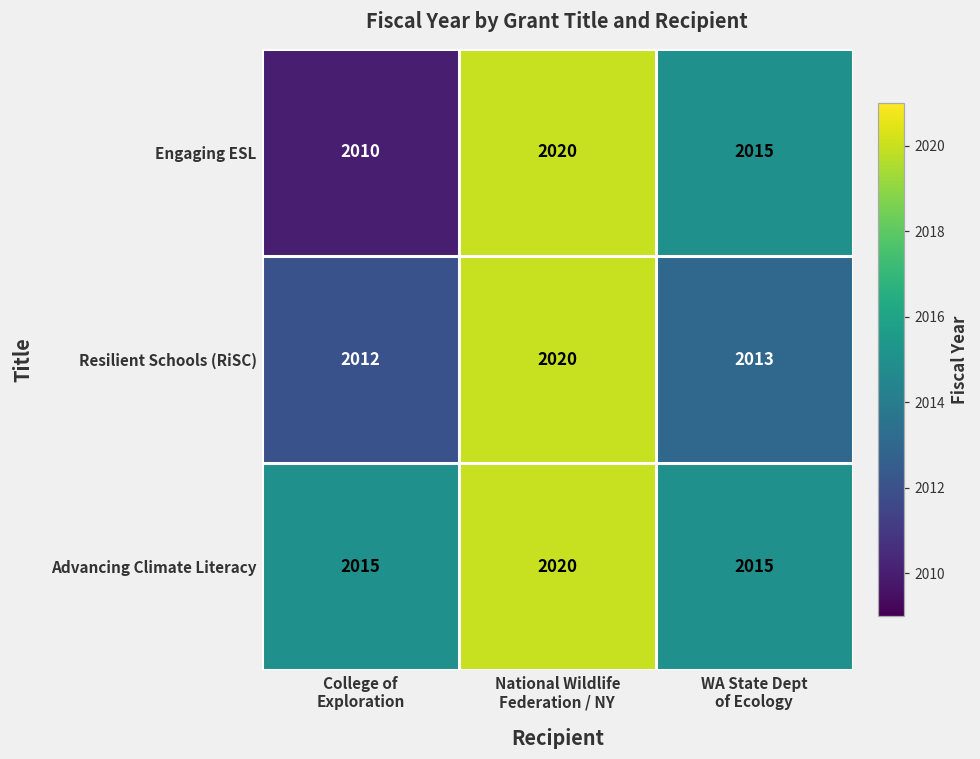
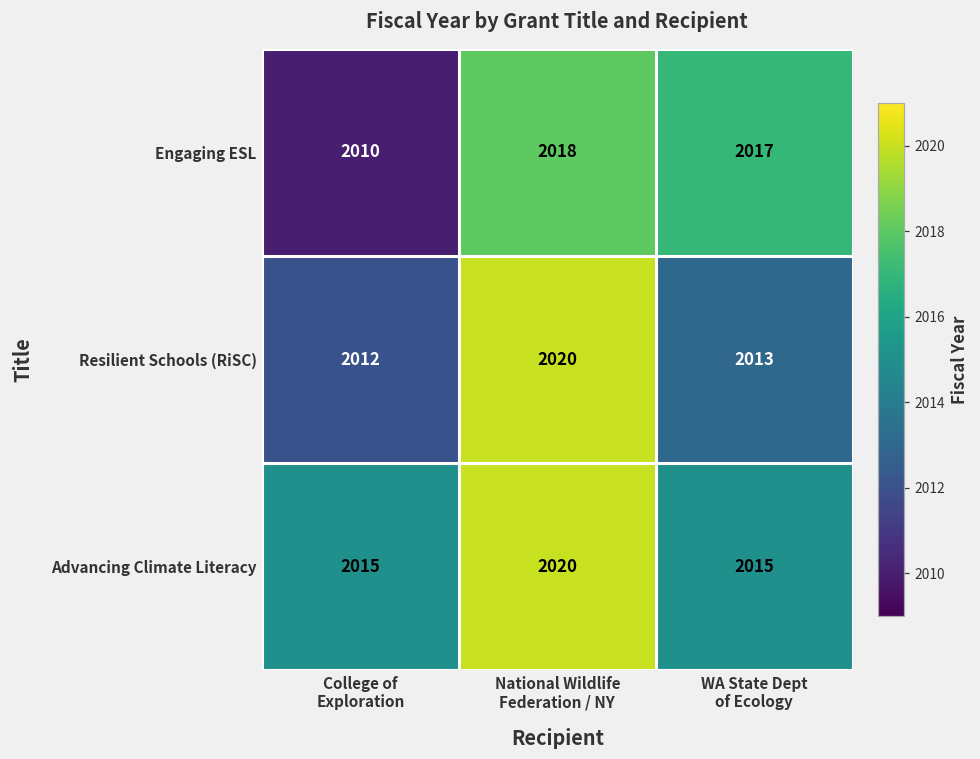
  {
    "Engaging ESL": {
      "College of Exploration": 2010,
-     "National Wildlife Federation / NY": 2020,
-     "WA State Dept of Ecology": 2015
+     "National Wildlife Federation / NY": 2018,
+     "WA State Dept of Ecology": 2017
    },
    "Resilient Schools (RiSC)": {
      "College of Exploration": 2012,
      "National Wildlife Federation / NY": 2020,
      "WA State Dept of Ecology": 2013
    },
    "Advancing Climate Literacy": {
      "College of Exploration": 2015,
      "National Wildlife Federation / NY": 2020,
      "WA State Dept of Ecology": 2015
    }
  }
